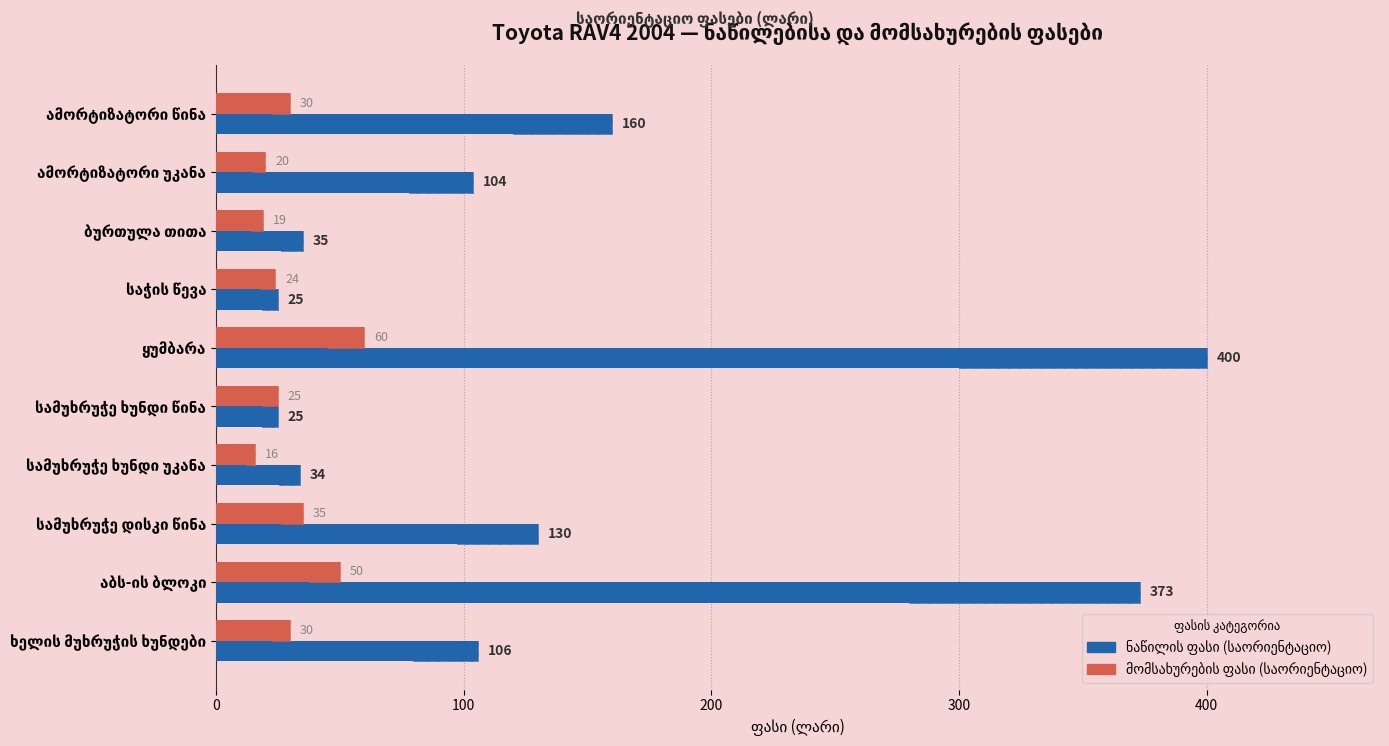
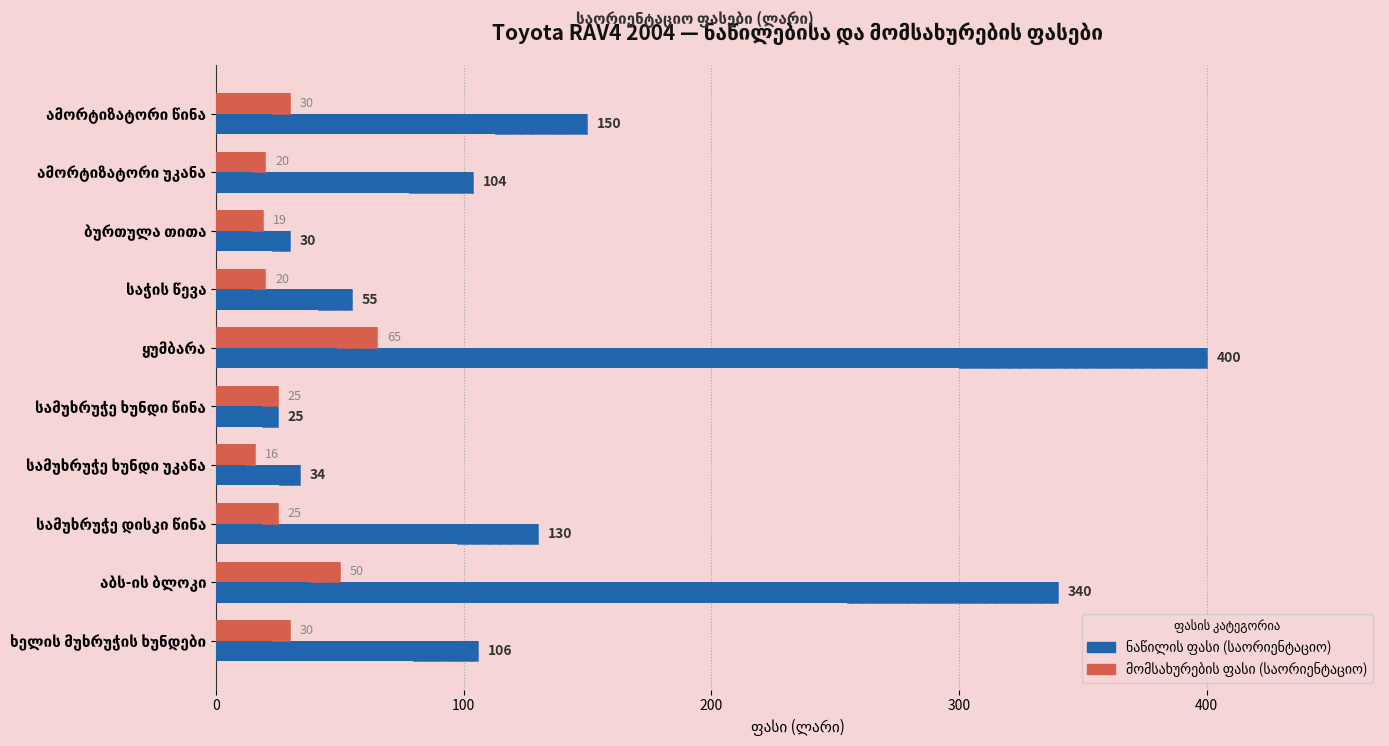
  {
    "ნაწილის ფასი (საორიენტაციო)": {
-     "ამორტიზატორი წინა": 160,
+     "ამორტიზატორი წინა": 150,
      "ამორტიზატორი უკანა": 104,
-     "ბურთულა თითა": 35,
-     "საჭის წევა": 25,
+     "ბურთულა თითა": 30,
+     "საჭის წევა": 55,
      "ყუმბარა": 400,
      "სამუხრუჭე ხუნდი წინა": 25,
      "სამუხრუჭე ხუნდი უკანა": 34,
      "სამუხრუჭე დისკი წინა": 130,
-     "აბს-ის ბლოკი": 373,
+     "აბს-ის ბლოკი": 340,
      "ხელის მუხრუჭის ხუნდები": 106
    },
    "მომსახურების ფასი (საორიენტაციო)": {
      "ამორტიზატორი წინა": 30,
      "ამორტიზატორი უკანა": 20,
      "ბურთულა თითა": 19,
-     "საჭის წევა": 24,
-     "ყუმბარა": 60,
+     "საჭის წევა": 20,
+     "ყუმბარა": 65,
      "სამუხრუჭე ხუნდი წინა": 25,
      "სამუხრუჭე ხუნდი უკანა": 16,
-     "სამუხრუჭე დისკი წინა": 35,
+     "სამუხრუჭე დისკი წინა": 25,
      "აბს-ის ბლოკი": 50,
      "ხელის მუხრუჭის ხუნდები": 30
    }
  }
